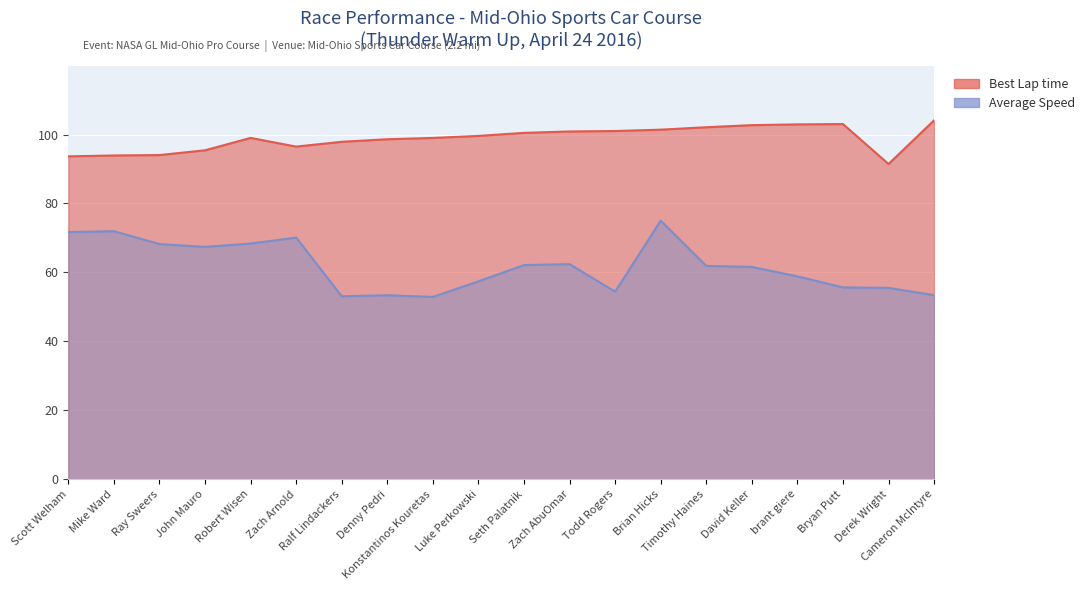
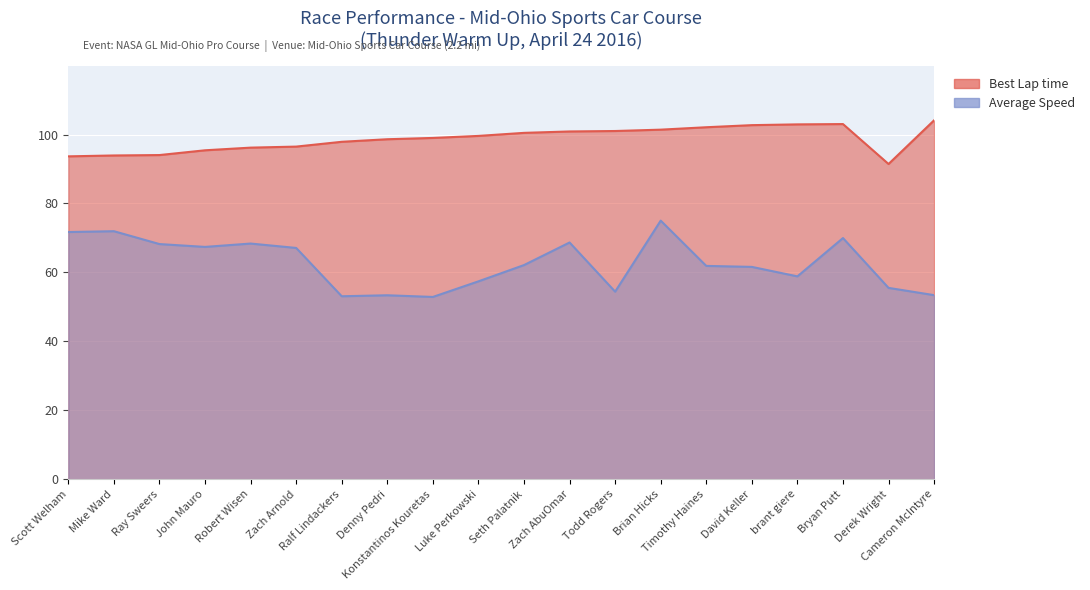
  {
    "Best Lap time": {
      "Scott Welham": 94,
      "Mike Ward": 94,
      "Ray Sweers": 94,
      "John Mauro": 95,
-     "Robert Wisen": 99,
+     "Robert Wisen": 96,
      "Zach Arnold": 96,
      "Ralf Lindackers": 98,
      "Denny Pedri": 99,
      "Konstantinos Kouretas": 99,
      "Luke Perkowski": 100,
      "Seth Palatnik": 100,
      "Zach AbuOmar": 101,
      "Todd Rogers": 101,
      "Brian Hicks": 101,
      "Timothy Haines": 102,
      "David Keller": 103,
      "brant giere": 103,
      "Bryan Putt": 103,
      "Derek Wright": 91,
      "Cameron McIntyre": 104
    },
    "Average Speed": {
      "Scott Welham": 72,
      "Mike Ward": 72,
      "Ray Sweers": 68,
      "John Mauro": 67,
      "Robert Wisen": 68,
-     "Zach Arnold": 70,
+     "Zach Arnold": 67,
      "Ralf Lindackers": 53,
      "Denny Pedri": 53,
      "Konstantinos Kouretas": 53,
      "Luke Perkowski": 57,
      "Seth Palatnik": 62,
-     "Zach AbuOmar": 62,
+     "Zach AbuOmar": 69,
      "Todd Rogers": 54,
      "Brian Hicks": 75,
      "Timothy Haines": 62,
      "David Keller": 62,
      "brant giere": 59,
-     "Bryan Putt": 56,
+     "Bryan Putt": 70,
      "Derek Wright": 56,
      "Cameron McIntyre": 53
    }
  }
